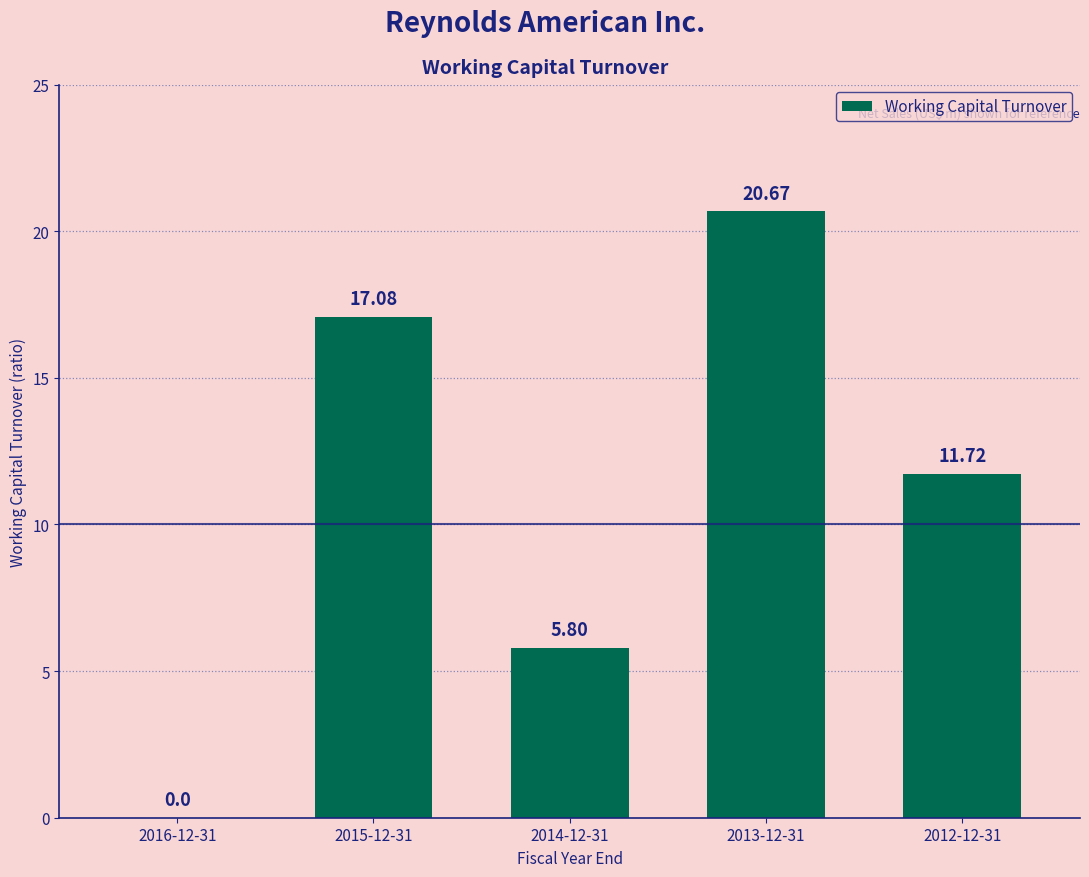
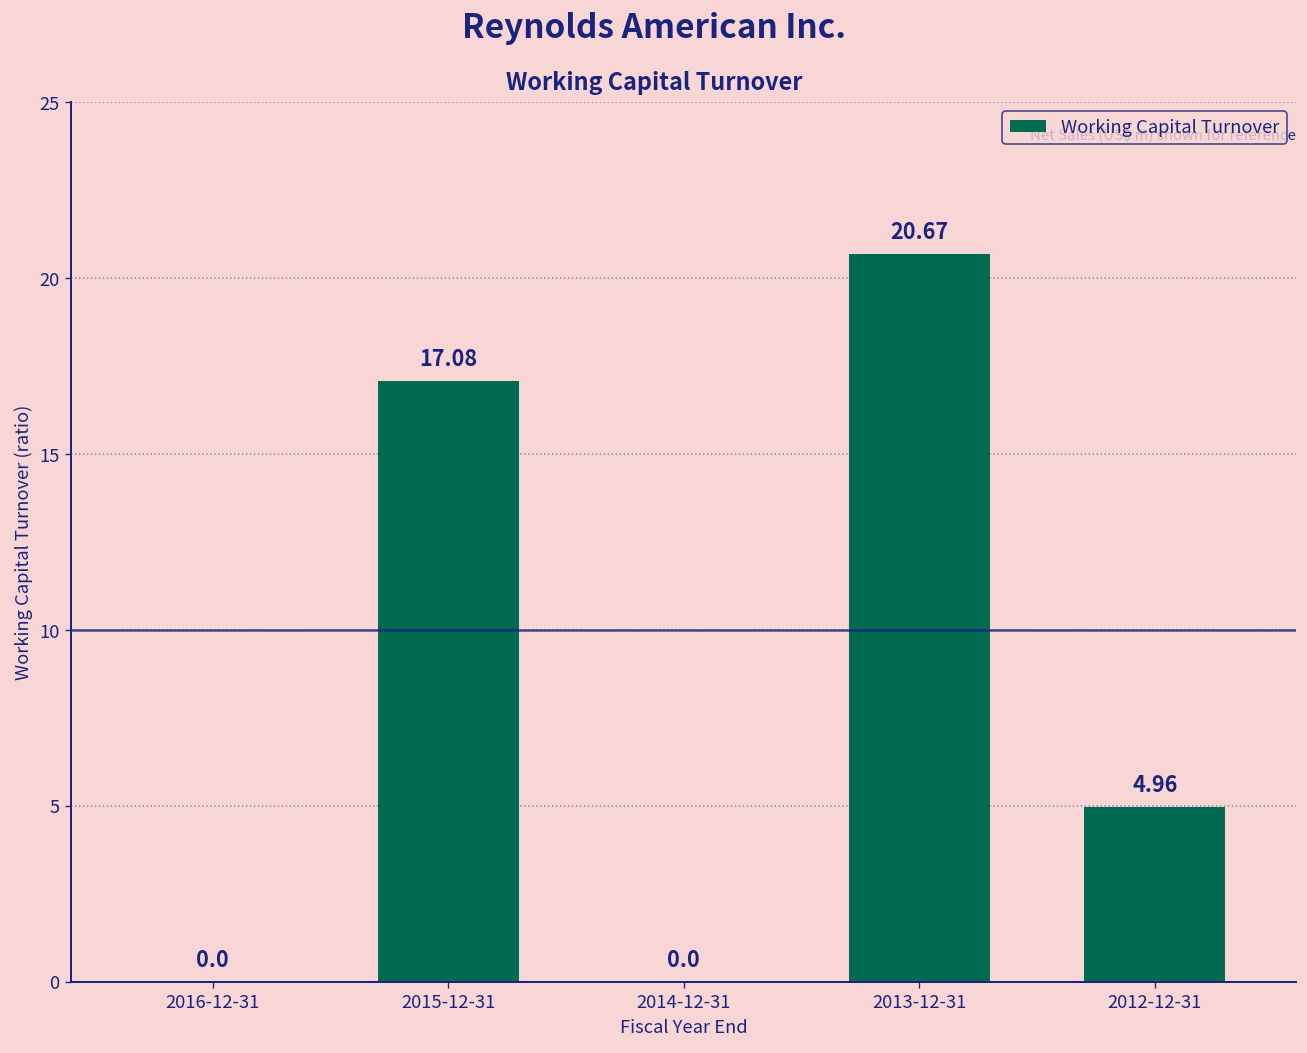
  {
    "2016-12-31": 0.0,
    "2015-12-31": 17.08,
-   "2014-12-31": 5.80,
+   "2014-12-31": 0.0,
    "2013-12-31": 20.67,
-   "2012-12-31": 11.72
+   "2012-12-31": 4.96
  }
